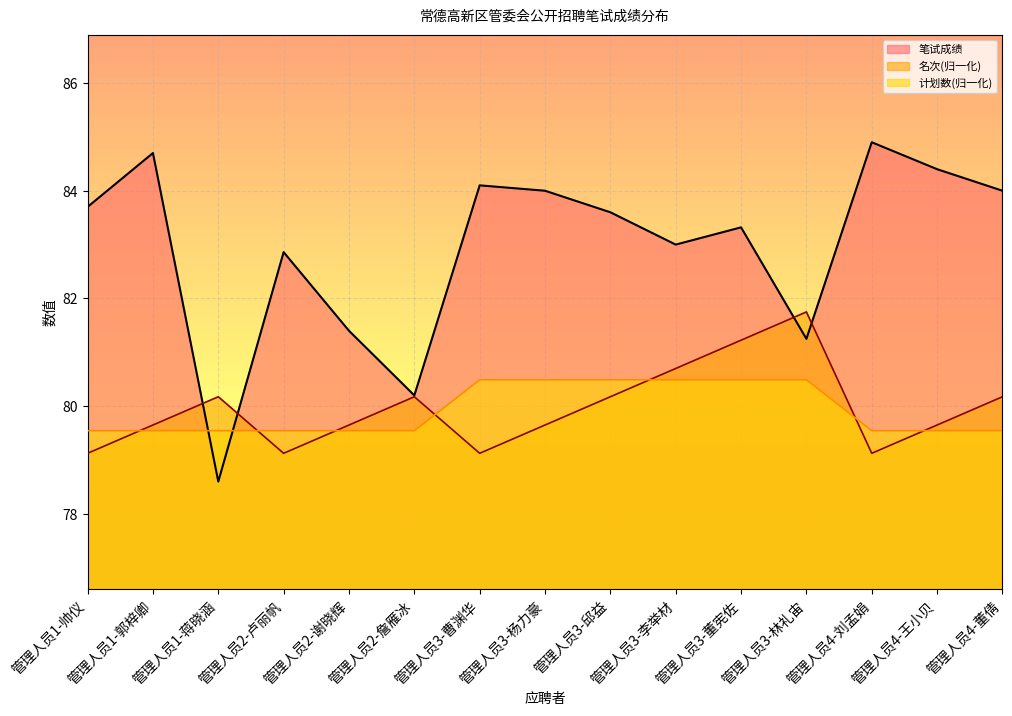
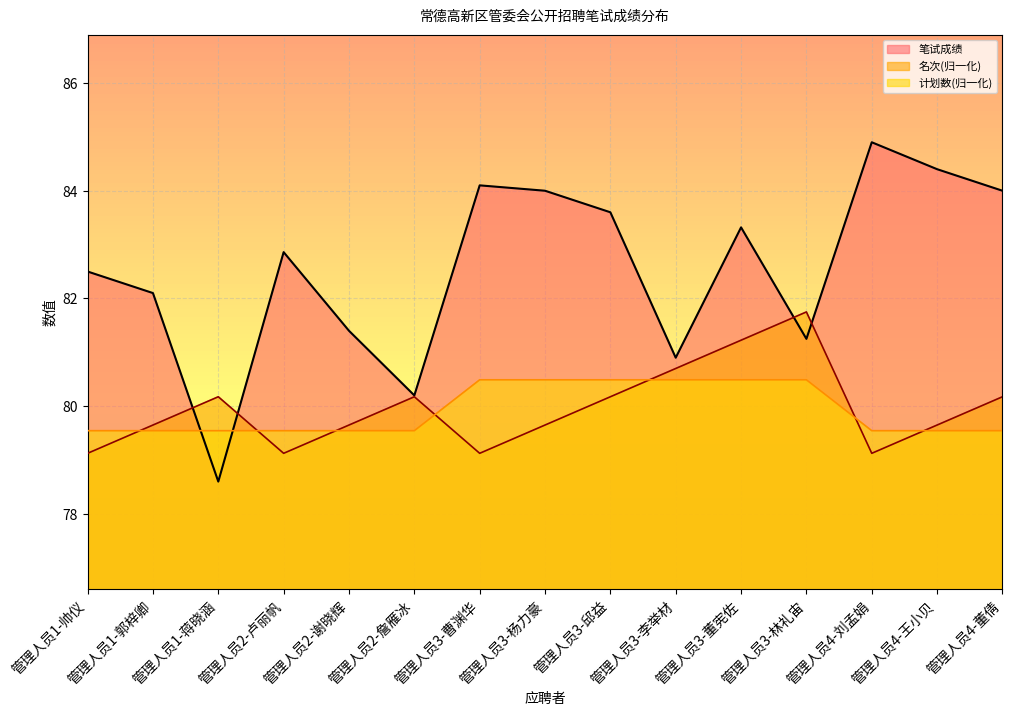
  {
    "笔试成绩": {
-     "管理人员1-帅仪": 83.7,
-     "管理人员1-郭梓卿": 84.7,
+     "管理人员1-帅仪": 82.5,
+     "管理人员1-郭梓卿": 82.1,
      "管理人员1-蒋晓涵": 78.6,
      "管理人员2-卢丽帆": 82.9,
      "管理人员2-谢晓辉": 81.4,
      "管理人员3-曹渊华": 84.1,
      "管理人员3-杨力豪": 84.0,
      "管理人员3-邱益": 83.6,
-     "管理人员3-李举材": 83.0,
+     "管理人员3-李举材": 80.9,
      "管理人员3-董宪佐": 83.3,
      "管理人员3-林礼宙": 81.3,
      "管理人员4-刘孟娟": 84.9,
      "管理人员4-王小贝": 84.4,
      "管理人员4-董倩": 84.0
    }
  }
